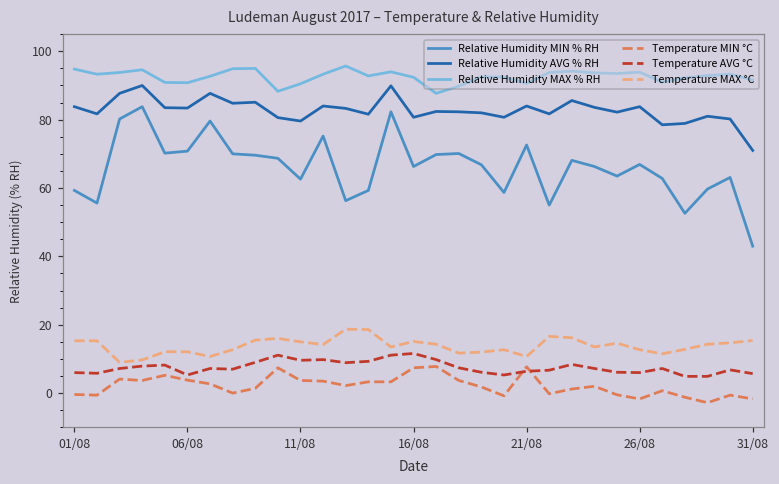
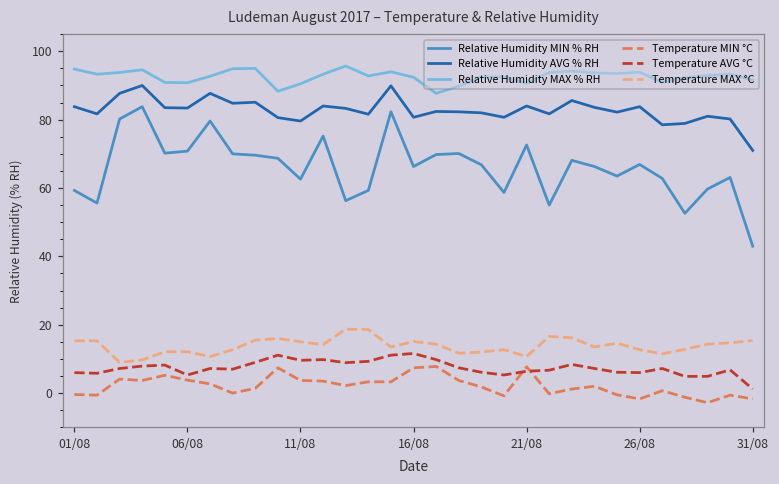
  {
    "Relative Humidity MIN % RH": {
      "01/08": 59,
      "06/08": 71,
      "11/08": 63,
      "16/08": 66,
      "21/08": 73,
      "26/08": 67,
      "31/08": 43
    },
    "Relative Humidity AVG % RH": {
      "01/08": 84,
      "06/08": 83,
      "11/08": 80,
      "16/08": 81,
      "21/08": 84,
      "26/08": 84,
      "31/08": 71
    },
    "Relative Humidity MAX % RH": {
      "01/08": 95,
      "06/08": 91,
      "11/08": 91,
      "16/08": 92
    },
    "Temperature MIN °C": {
      "01/08": 0,
      "06/08": 4,
      "11/08": 4,
      "16/08": 7,
      "21/08": 8,
      "26/08": -2,
      "31/08": -2
    },
    "Temperature AVG °C": {
      "01/08": 6,
      "06/08": 5,
      "11/08": 10,
      "16/08": 12,
      "21/08": 6,
      "26/08": 6,
-     "31/08": 6
+     "31/08": 1
    },
    "Temperature MAX °C": {
      "01/08": 15,
      "06/08": 12,
      "11/08": 15,
      "16/08": 15,
      "21/08": 11,
      "26/08": 13,
      "31/08": 15
    }
  }
